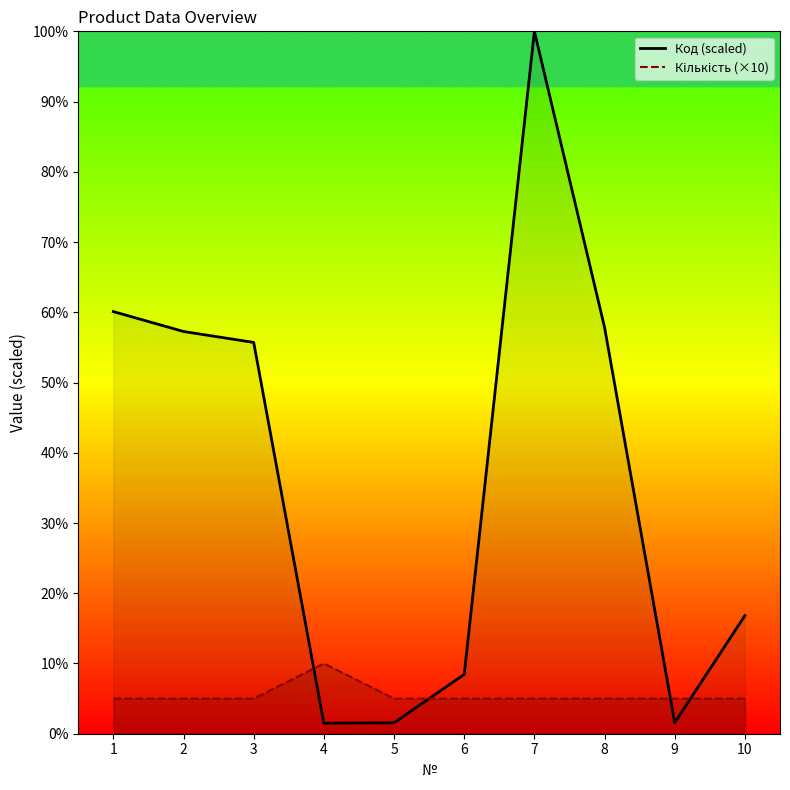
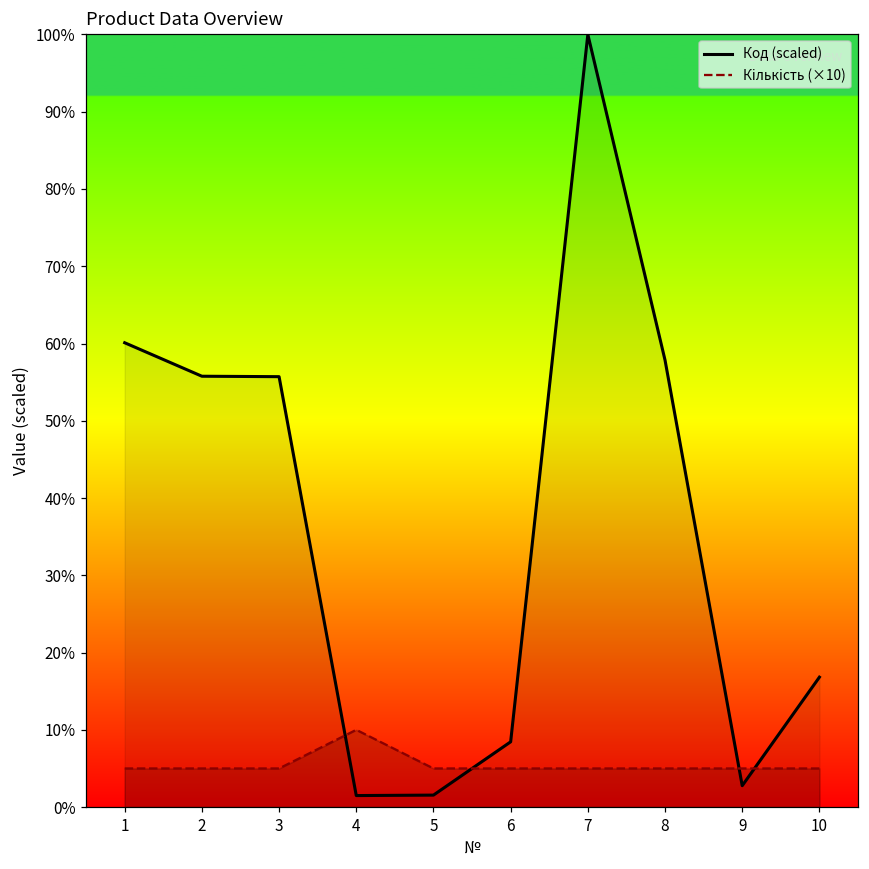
  {
    "Код (scaled)": {
      "1": "60%",
-     "2": "57%",
+     "2": "56%",
      "3": "56%",
      "4": "1%",
      "5": "2%",
      "6": "8%",
      "7": "100%",
      "8": "58%",
-     "9": "2%",
+     "9": "3%",
      "10": "17%"
    },
    "Кількість (×10)": {
      "1": "5%",
      "2": "5%",
      "3": "5%",
      "4": "10%",
      "5": "5%",
      "6": "5%",
      "7": "5%",
      "8": "5%",
      "9": "5%",
      "10": "5%"
    }
  }
